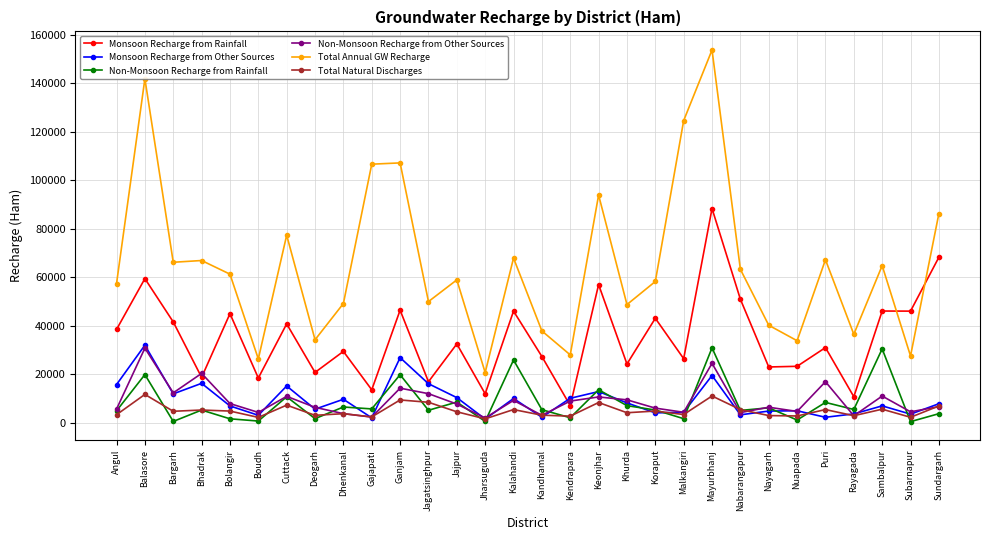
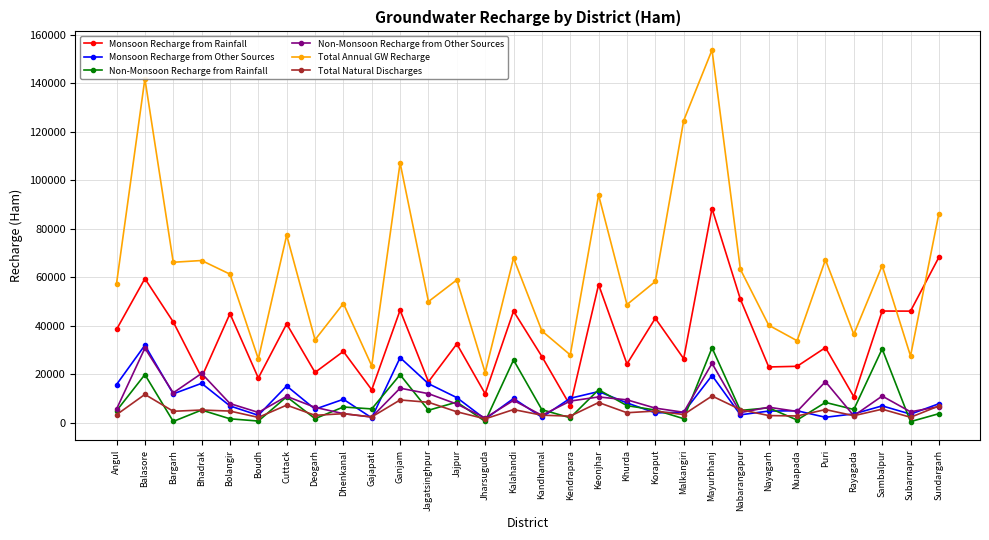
  {
    "Monsoon Recharge from Rainfall": {
      "Angul": 38000,
      "Balasore": 59000,
      "Bargarh": 42000,
      "Bhadrak": 19000,
      "Bolangir": 45000,
      "Boudh": 18000,
      "Cuttack": 41000,
      "Deogarh": 21000,
      "Dhenkanal": 29000,
      "Gajapati": 14000,
      "Ganjam": 46000,
      "Jajpur": 32000,
      "Jharsuguda": 12000,
      "Kalahandi": 46000,
      "Kandhamal": 27000,
      "Kendrapara": 7000,
      "Keonjhar": 57000,
      "Khurda": 24000,
      "Koraput": 43000,
      "Malkangiri": 26000,
      "Mayurbhanj": 88000,
      "Nabarangapur": 51000,
      "Nayagarh": 23000,
      "Nuapada": 23000,
      "Puri": 31000,
      "Rayagada": 11000,
      "Sambalpur": 46000,
      "Subarnapur": 46000,
      "Sundargarh": 68000
    },
    "Monsoon Recharge from Other Sources": {
      "Angul": 16000,
      "Balasore": 32000,
      "Bhadrak": 16000,
      "Cuttack": 15000,
      "Dhenkanal": 10000,
      "Ganjam": 27000,
      "Jajpur": 10000,
      "Kendrapara": 10000,
      "Khurda": 8000,
      "Mayurbhanj": 19000,
      "Nayagarh": 5000,
      "Puri": 2000,
      "Sambalpur": 7000
    },
    "Non-Monsoon Recharge from Rainfall": {
      "Balasore": 20000,
      "Bargarh": 0,
      "Bolangir": 2000,
      "Boudh": 1000,
      "Deogarh": 2000,
      "Dhenkanal": 6000,
      "Gajapati": 6000,
      "Ganjam": 20000,
      "Jagatsinghpur": 5000,
      "Kalahandi": 26000,
      "Kandhamal": 5000,
      "Khurda": 7000,
      "Malkangiri": 2000,
      "Mayurbhanj": 31000,
      "Nuapada": 1000,
      "Puri": 8000,
      "Rayagada": 5000,
      "Sambalpur": 30000,
      "Subarnapur": 0,
      "Sundargarh": 4000
    },
    "Non-Monsoon Recharge from Other Sources": {
      "Balasore": 31000,
      "Bhadrak": 20000,
      "Boudh": 4000,
      "Ganjam": 14000,
      "Jagatsinghpur": 12000,
      "Kendrapara": 9000,
      "Keonjhar": 11000,
      "Khurda": 9000,
      "Mayurbhanj": 24000,
      "Puri": 17000,
      "Sambalpur": 11000
    },
    "Total Annual GW Recharge": {
      "Angul": 57000,
      "Bargarh": 66000,
      "Bhadrak": 67000,
      "Bolangir": 61000,
      "Boudh": 26000,
      "Cuttack": 77000,
      "Deogarh": 34000,
      "Dhenkanal": 49000,
-     "Gajapati": 107000,
+     "Gajapati": 23000,
      "Ganjam": 107000,
      "Jagatsinghpur": 50000,
      "Jajpur": 59000,
      "Jharsuguda": 21000,
      "Kalahandi": 68000,
      "Kandhamal": 38000,
      "Kendrapara": 28000,
      "Keonjhar": 94000,
      "Khurda": 49000,
      "Koraput": 58000,
      "Malkangiri": 125000,
      "Mayurbhanj": 154000,
      "Nabarangapur": 63000,
      "Nayagarh": 40000,
      "Nuapada": 34000,
      "Puri": 67000,
      "Rayagada": 36000,
      "Sambalpur": 65000,
      "Subarnapur": 27000,
      "Sundargarh": 86000
    },
    "Total Natural Discharges": {
      "Angul": 3000,
      "Balasore": 12000,
      "Bargarh": 5000,
      "Bolangir": 5000,
      "Cuttack": 7000,
      "Deogarh": 3000,
      "Ganjam": 9000,
      "Jagatsinghpur": 8000,
      "Jajpur": 4000,
      "Kalahandi": 5000,
      "Keonjhar": 8000,
      "Khurda": 4000,
      "Mayurbhanj": 11000,
      "Nayagarh": 3000,
      "Nuapada": 3000,
      "Puri": 5000,
      "Sambalpur": 6000,
      "Subarnapur": 2000
    }
  }
